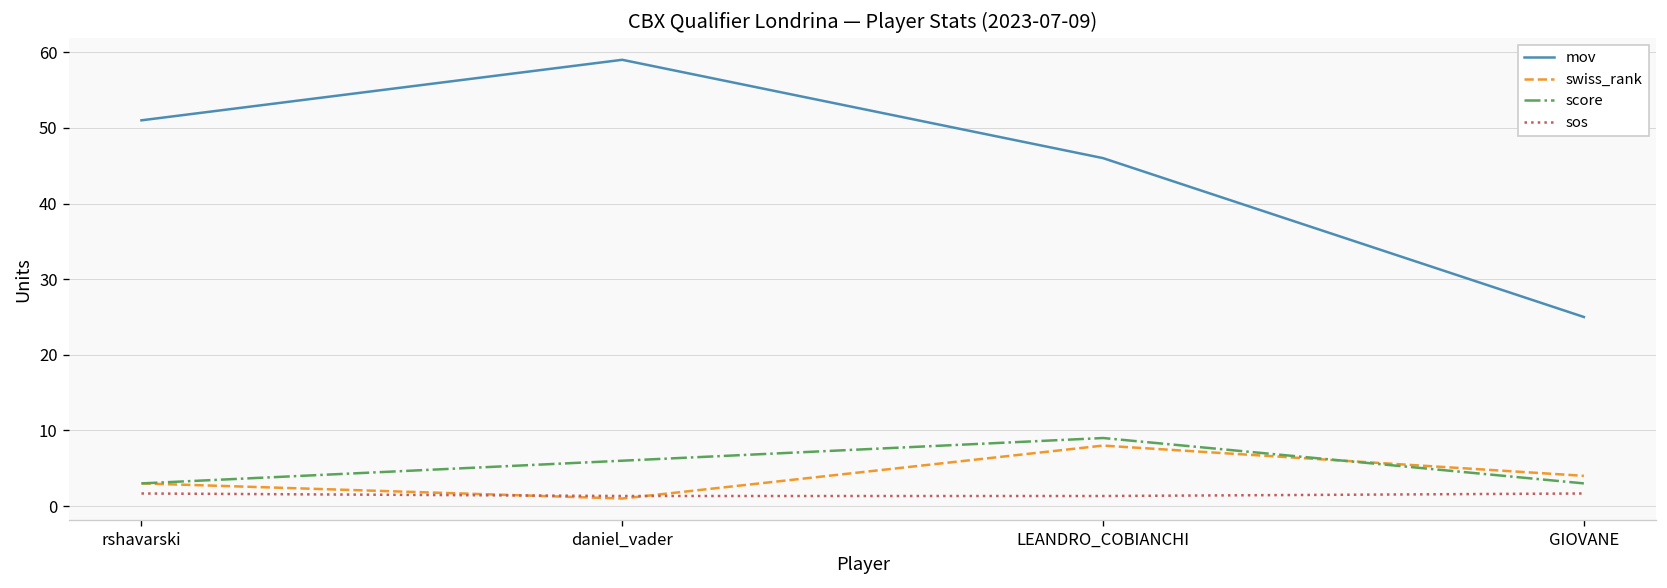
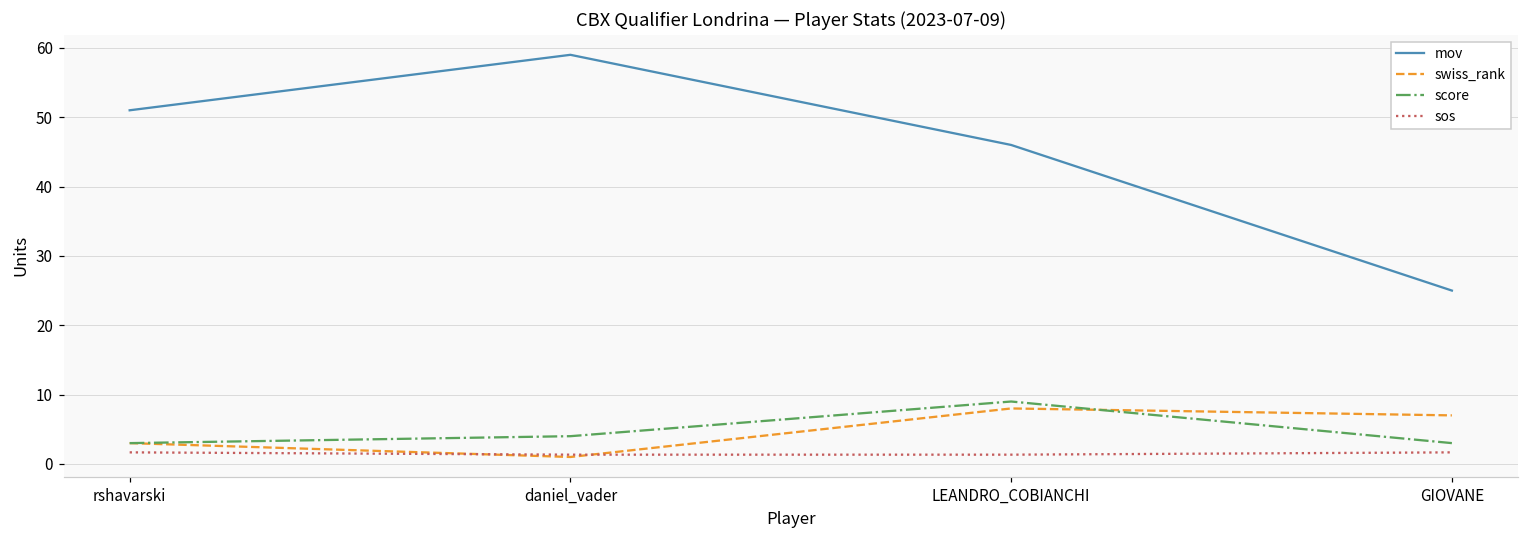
  {
    "mov": {
      "rshavarski": 51,
      "daniel_vader": 59,
      "LEANDRO_COBIANCHI": 46,
      "GIOVANE": 25
    },
    "swiss_rank": {
      "LEANDRO_COBIANCHI": 8,
-     "GIOVANE": 4
+     "GIOVANE": 7
    },
    "score": {
-     "daniel_vader": 6,
+     "daniel_vader": 4,
      "LEANDRO_COBIANCHI": 9,
      "GIOVANE": 3
    },
    "sos": {
      "rshavarski": 2,
      "LEANDRO_COBIANCHI": 1,
      "GIOVANE": 2
    }
  }
